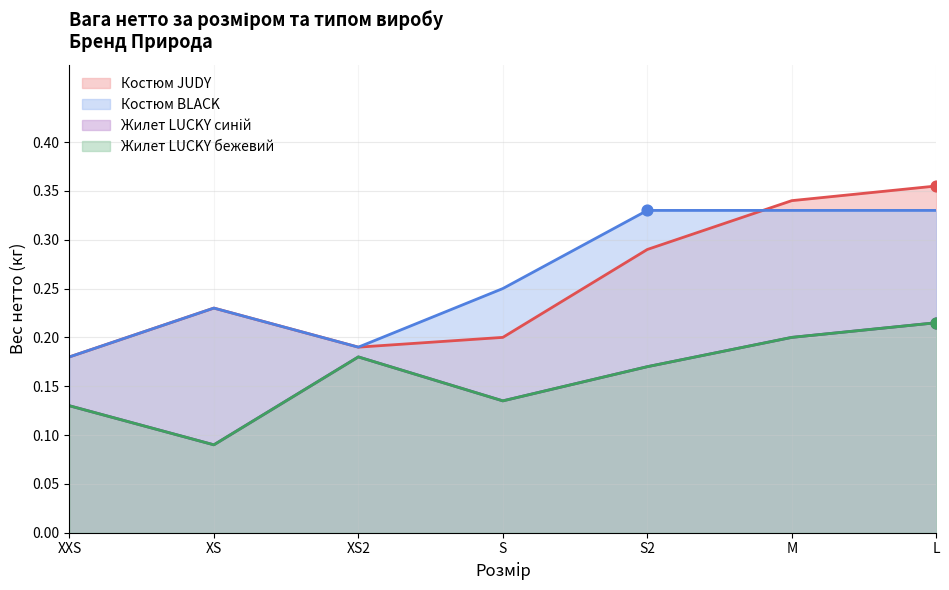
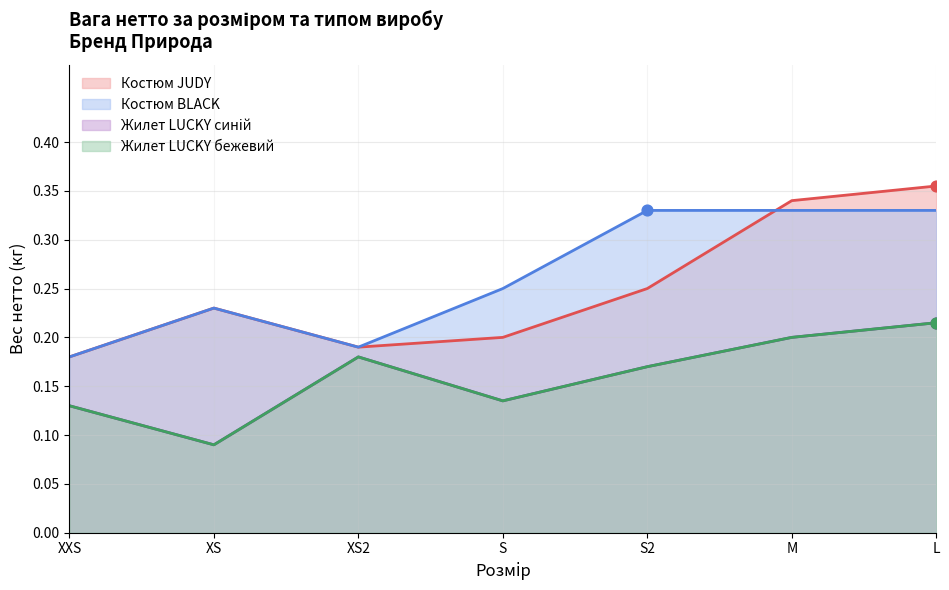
  {
    "Костюм JUDY": {
      "S": 0.20,
-     "S2": 0.29,
+     "S2": 0.25,
      "M": 0.34
    }
  }
